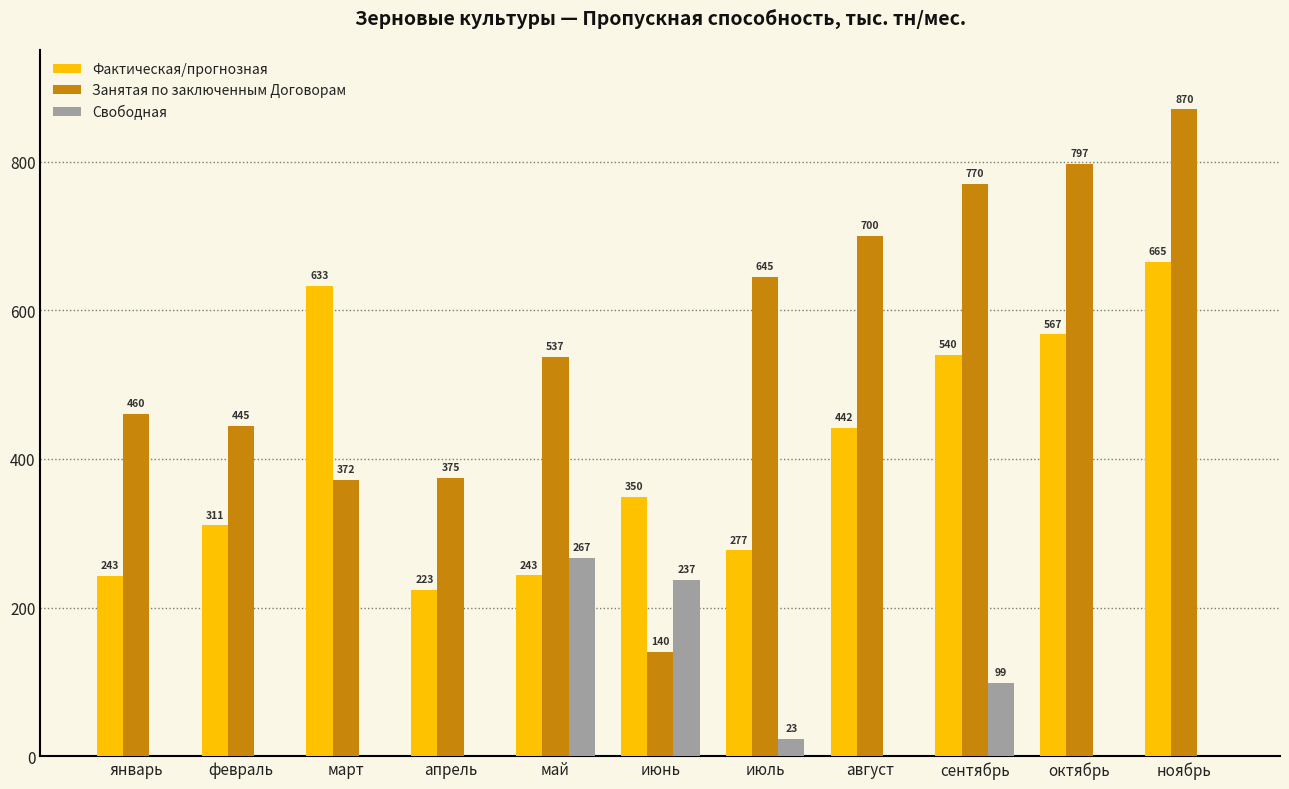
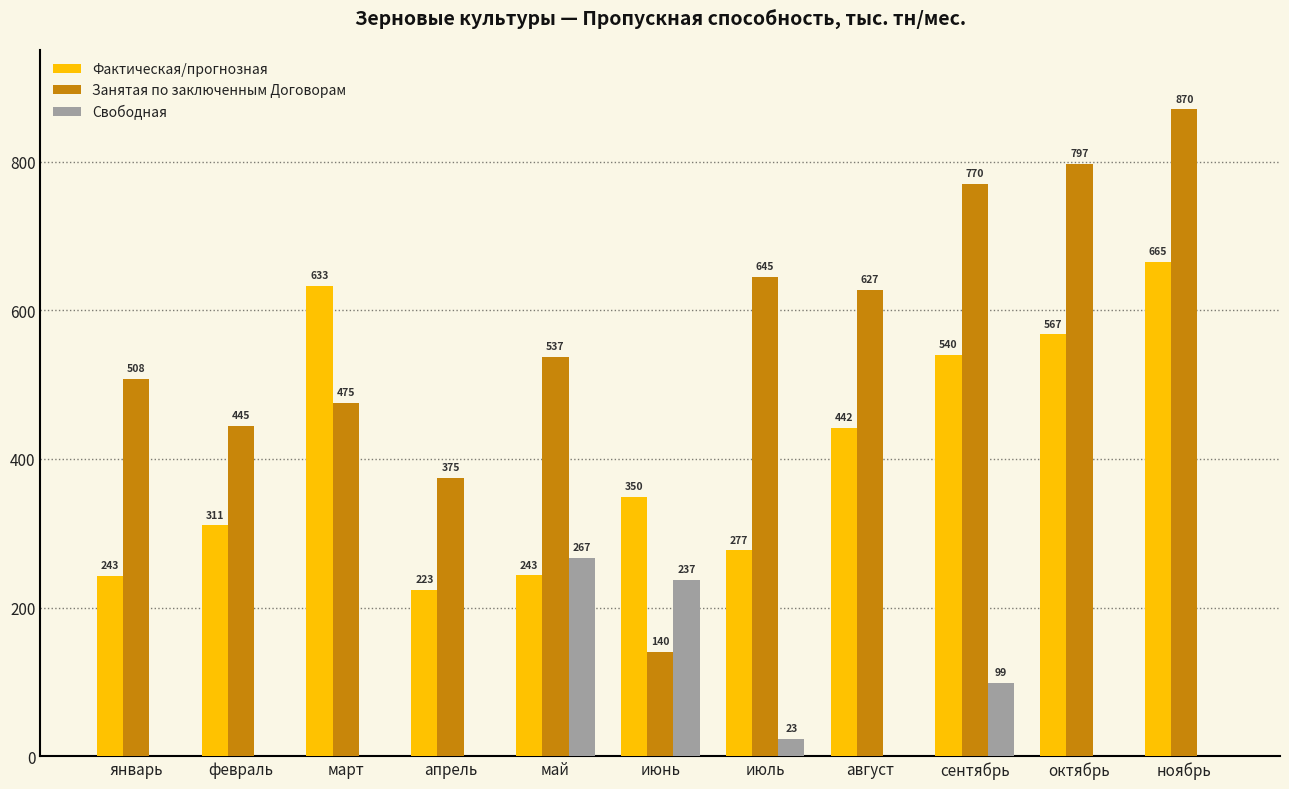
  {
    "Фактическая/прогнозная": {
      "январь": 243,
      "февраль": 311,
      "март": 633,
      "апрель": 223,
      "май": 243,
      "июнь": 350,
      "июль": 277,
      "август": 442,
      "сентябрь": 540,
      "октябрь": 567,
      "ноябрь": 665
    },
    "Занятая по заключенным Договорам": {
-     "январь": 460,
+     "январь": 508,
      "февраль": 445,
-     "март": 372,
+     "март": 475,
      "апрель": 375,
      "май": 537,
      "июнь": 140,
      "июль": 645,
-     "август": 700,
+     "август": 627,
      "сентябрь": 770,
      "октябрь": 797,
      "ноябрь": 870
    },
    "Свободная": {
      "май": 267,
      "июнь": 237,
      "июль": 23,
      "сентябрь": 99
    }
  }
